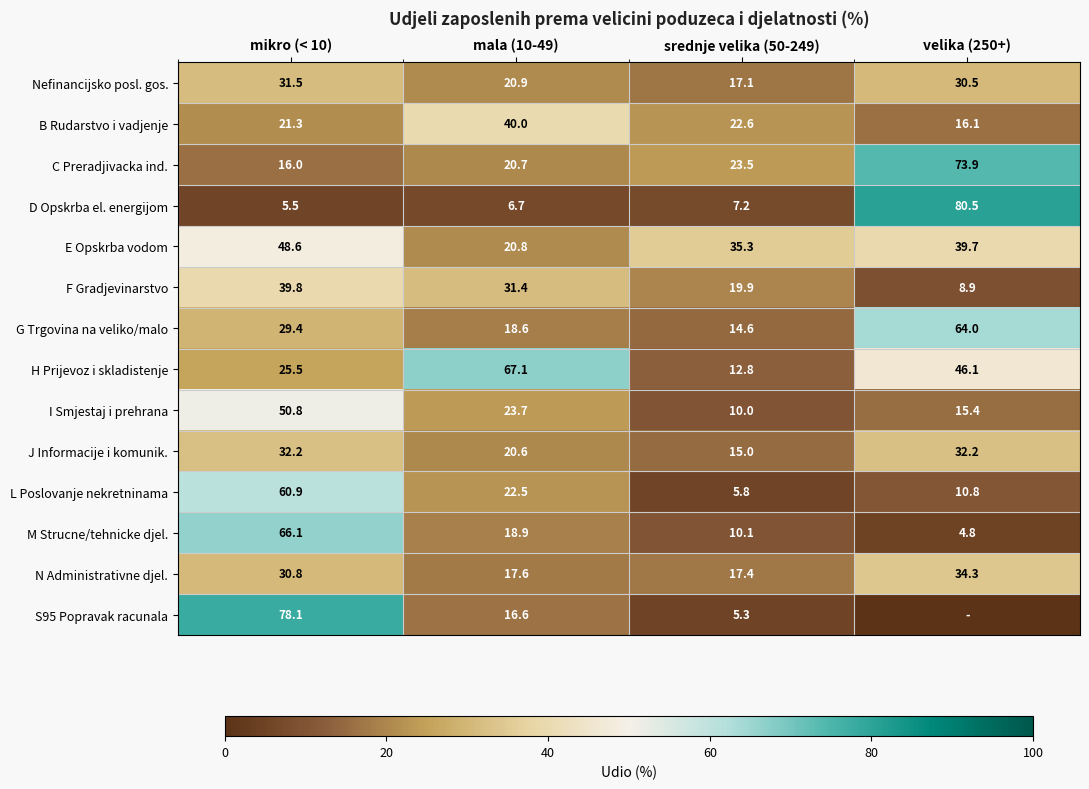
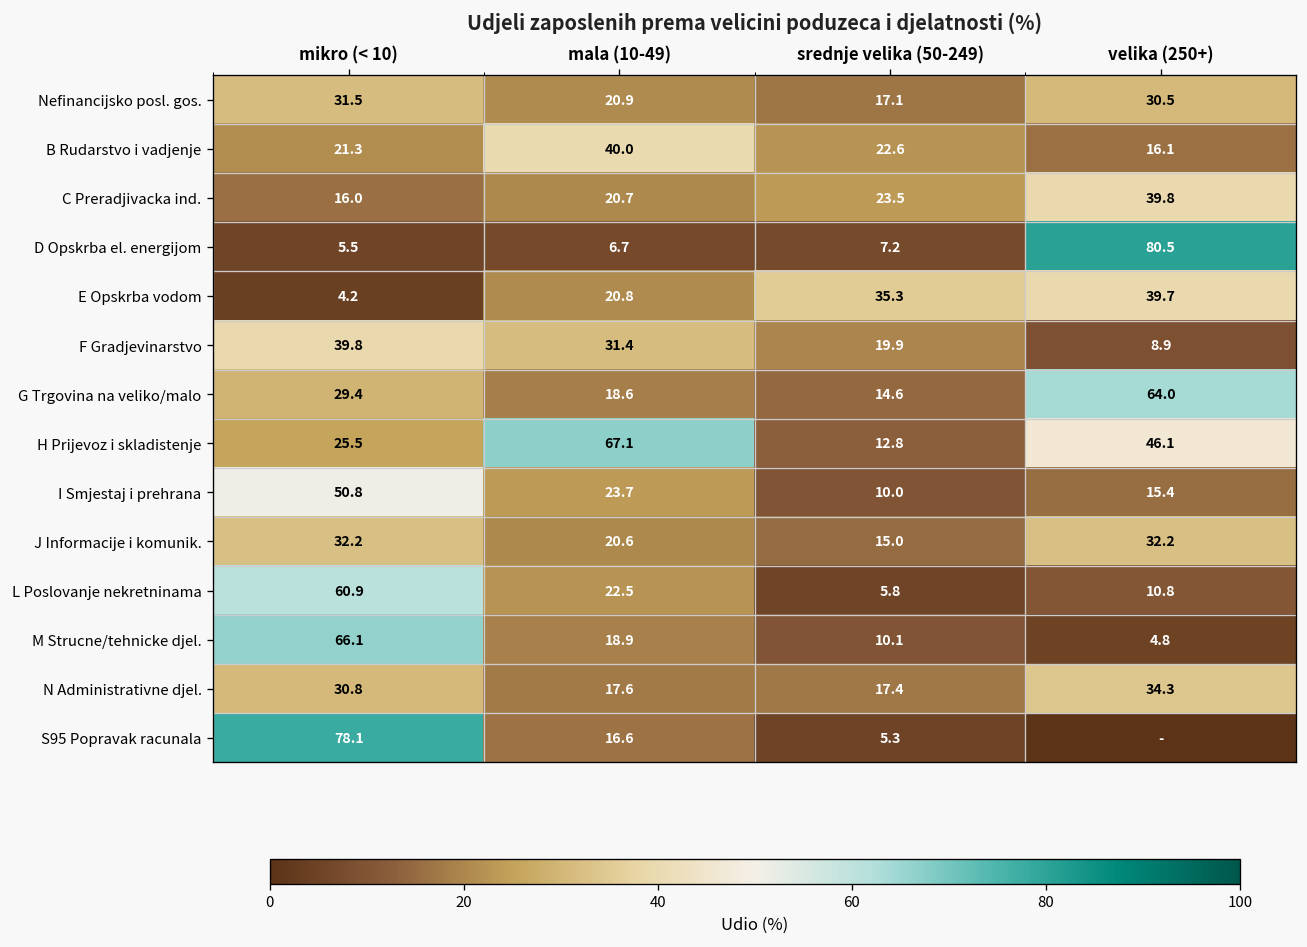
  {
    "Nefinancijsko posl. gos.": {
      "mikro (< 10)": 31.5,
      "mala (10-49)": 20.9,
      "srednje velika (50-249)": 17.1,
      "velika (250+)": 30.5
    },
    "B Rudarstvo i vadjenje": {
      "mikro (< 10)": 21.3,
      "mala (10-49)": 40.0,
      "srednje velika (50-249)": 22.6,
      "velika (250+)": 16.1
    },
    "C Preradjivacka ind.": {
      "mikro (< 10)": 16.0,
      "mala (10-49)": 20.7,
      "srednje velika (50-249)": 23.5,
-     "velika (250+)": 73.9
+     "velika (250+)": 39.8
    },
    "D Opskrba el. energijom": {
      "mikro (< 10)": 5.5,
      "mala (10-49)": 6.7,
      "srednje velika (50-249)": 7.2,
      "velika (250+)": 80.5
    },
    "E Opskrba vodom": {
-     "mikro (< 10)": 48.6,
+     "mikro (< 10)": 4.2,
      "mala (10-49)": 20.8,
      "srednje velika (50-249)": 35.3,
      "velika (250+)": 39.7
    },
    "F Gradjevinarstvo": {
      "mikro (< 10)": 39.8,
      "mala (10-49)": 31.4,
      "srednje velika (50-249)": 19.9,
      "velika (250+)": 8.9
    },
    "G Trgovina na veliko/malo": {
      "mikro (< 10)": 29.4,
      "mala (10-49)": 18.6,
      "srednje velika (50-249)": 14.6,
      "velika (250+)": 64.0
    },
    "H Prijevoz i skladistenje": {
      "mikro (< 10)": 25.5,
      "mala (10-49)": 67.1,
      "srednje velika (50-249)": 12.8,
      "velika (250+)": 46.1
    },
    "I Smjestaj i prehrana": {
      "mikro (< 10)": 50.8,
      "mala (10-49)": 23.7,
      "srednje velika (50-249)": 10.0,
      "velika (250+)": 15.4
    },
    "J Informacije i komunik.": {
      "mikro (< 10)": 32.2,
      "mala (10-49)": 20.6,
      "srednje velika (50-249)": 15.0,
      "velika (250+)": 32.2
    },
    "L Poslovanje nekretninama": {
      "mikro (< 10)": 60.9,
      "mala (10-49)": 22.5,
      "srednje velika (50-249)": 5.8,
      "velika (250+)": 10.8
    },
    "M Strucne/tehnicke djel.": {
      "mikro (< 10)": 66.1,
      "mala (10-49)": 18.9,
      "srednje velika (50-249)": 10.1,
      "velika (250+)": 4.8
    },
    "N Administrativne djel.": {
      "mikro (< 10)": 30.8,
      "mala (10-49)": 17.6,
      "srednje velika (50-249)": 17.4,
      "velika (250+)": 34.3
    },
    "S95 Popravak racunala": {
      "mikro (< 10)": 78.1,
      "mala (10-49)": 16.6,
      "srednje velika (50-249)": 5.3
    }
  }
